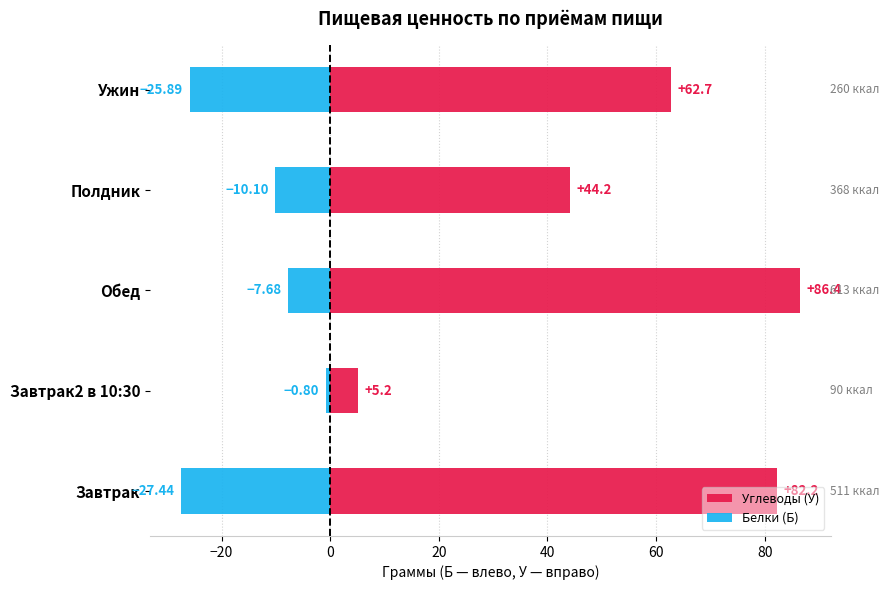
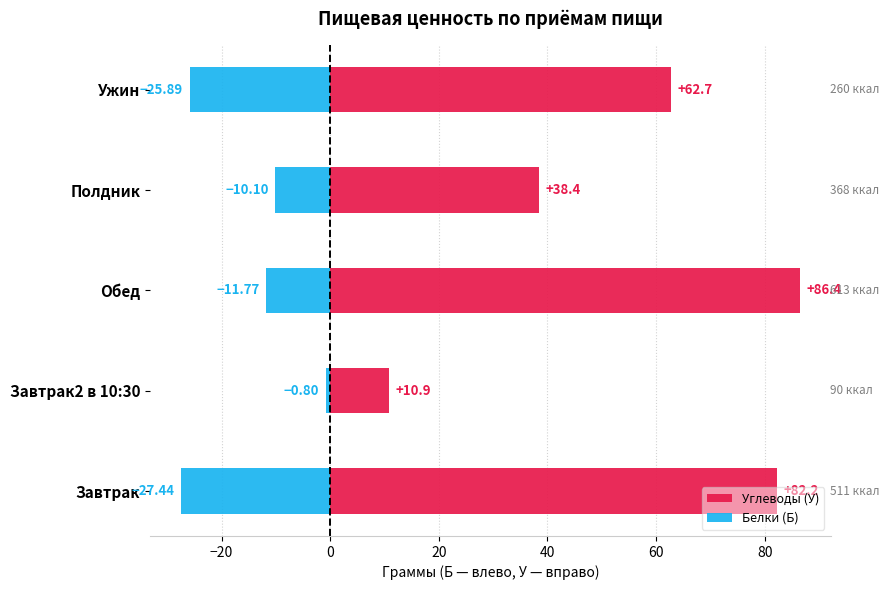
  {
    "Углеводы (У)": {
      "Ужин": "+62.7",
-     "Полдник": "+44.2",
-     "Завтрак2 в 10:30": "+5.2"
+     "Полдник": "+38.4",
+     "Завтрак2 в 10:30": "+10.9"
    },
    "Белки (Б)": {
      "Ужин": "-25.89",
      "Полдник": "-10.10",
-     "Обед": "-7.68",
+     "Обед": "-11.77",
      "Завтрак2 в 10:30": "-0.80",
      "Завтрак": "-27.44"
    }
  }
